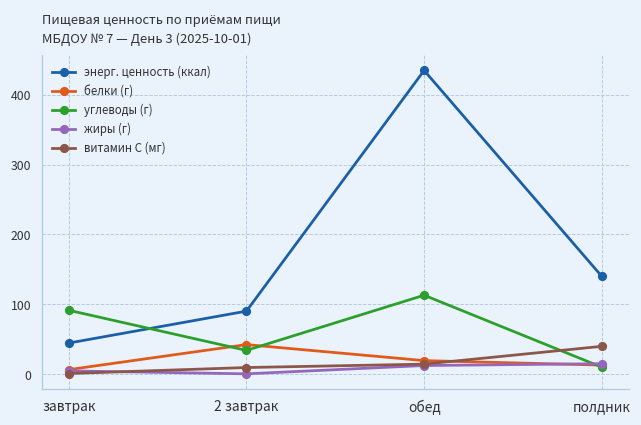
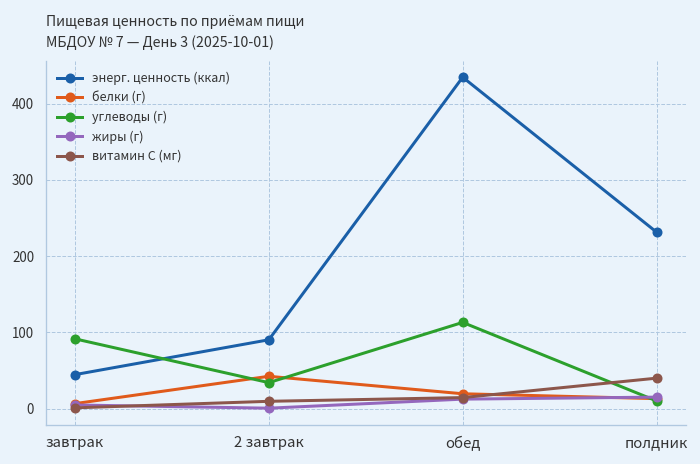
  {
    "энерг. ценность (ккал)": {
      "завтрак": 40,
      "2 завтрак": 90,
      "обед": 430,
-     "полдник": 140
+     "полдник": 230
    },
    "белки (г)": {
      "2 завтрак": 40,
      "обед": 20
    },
    "углеводы (г)": {
      "завтрак": 90,
      "2 завтрак": 30,
      "обед": 110
    },
    "жиры (г)": {
      "2 завтрак": 0
    },
    "витамин С (мг)": {
      "2 завтрак": 10,
      "полдник": 40
    }
  }
